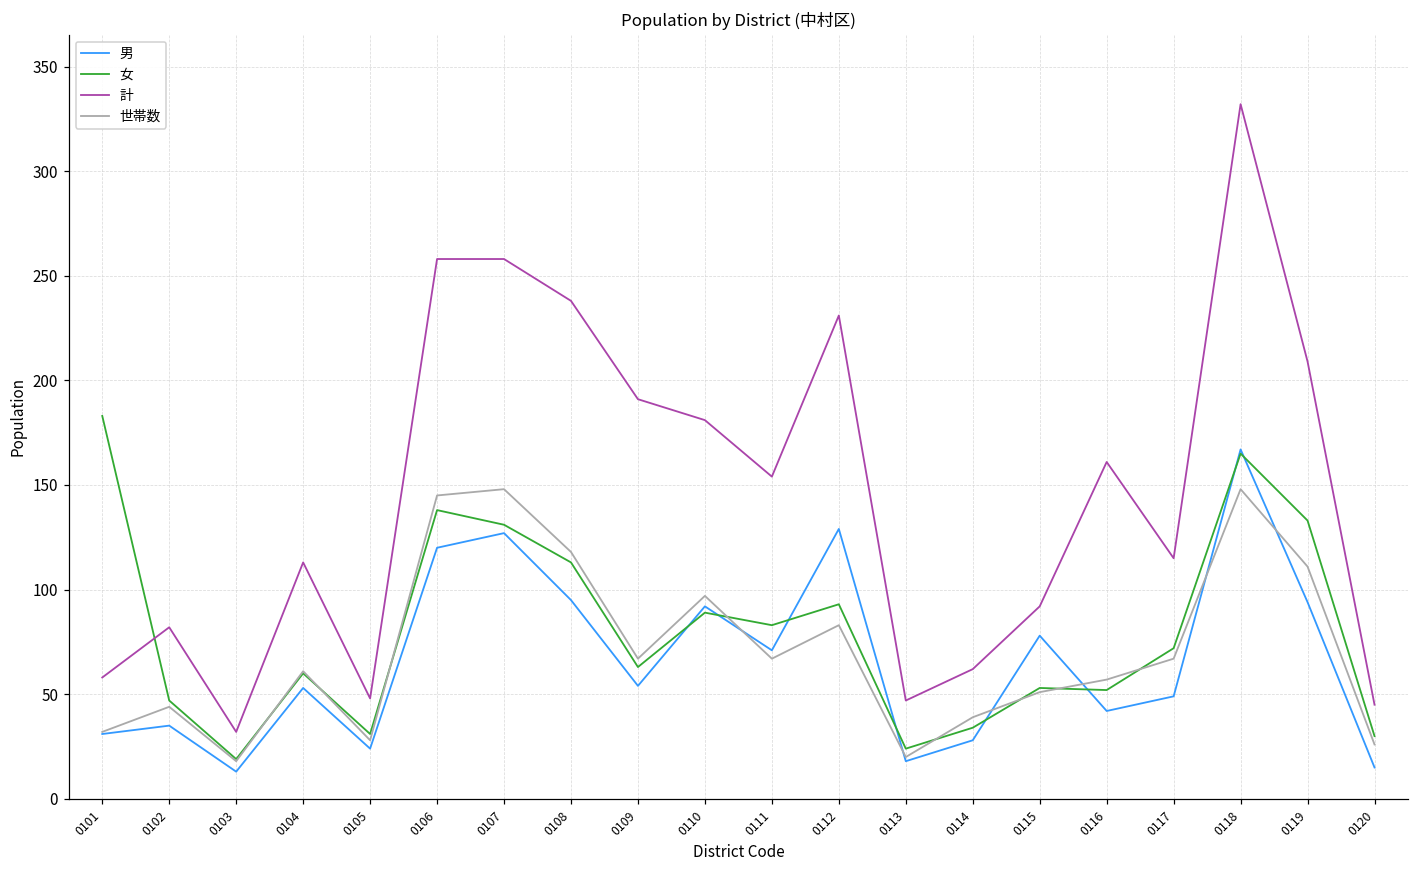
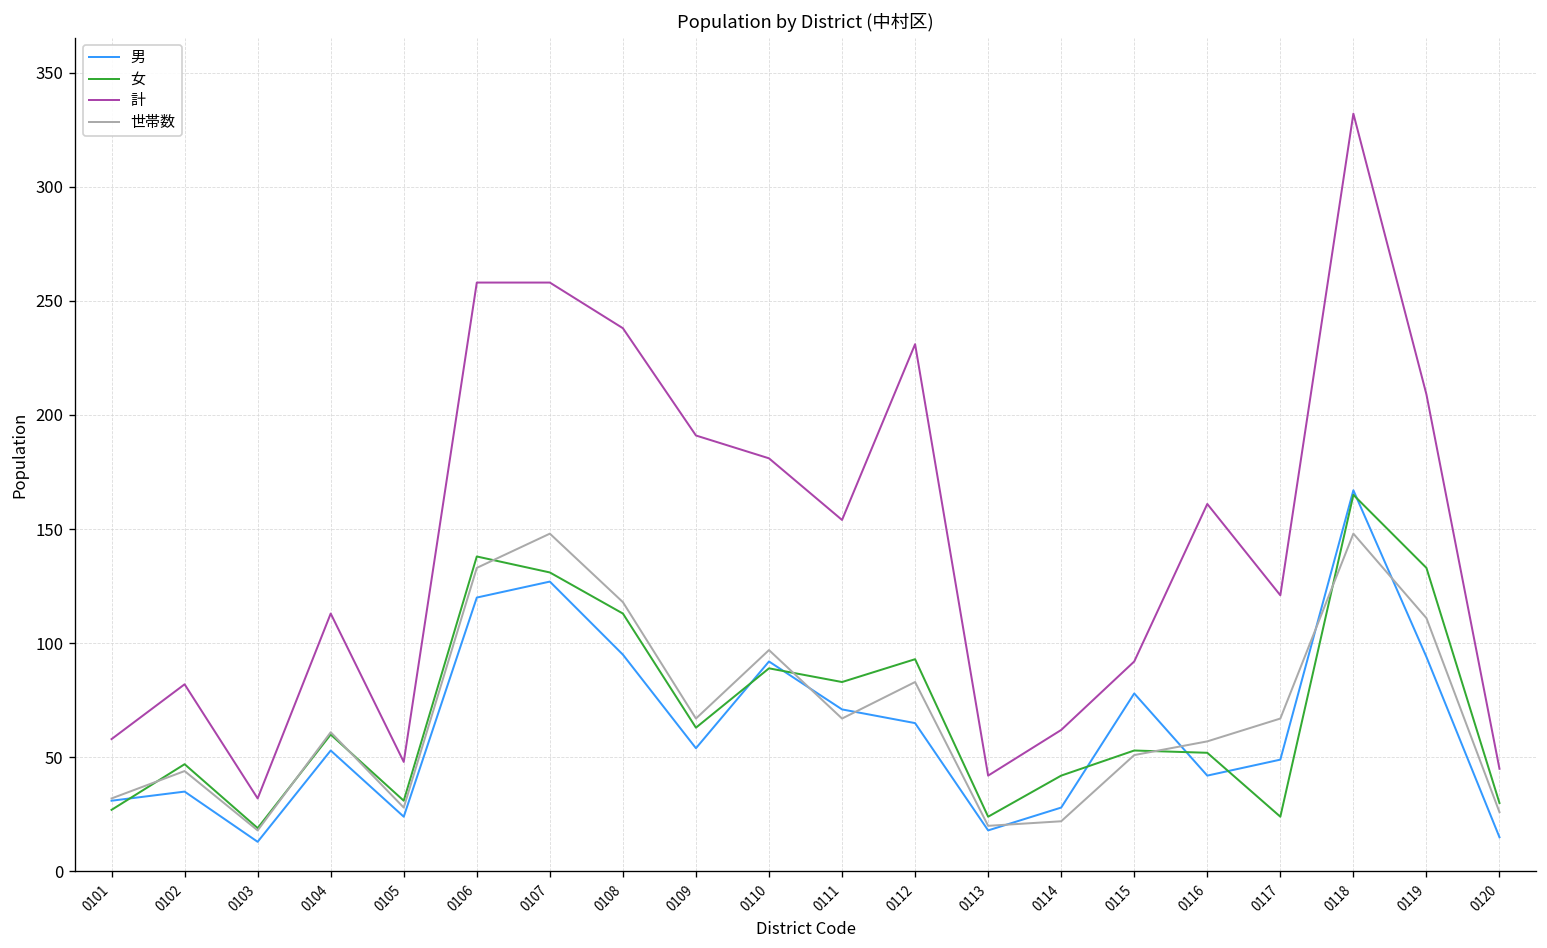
  {
    "男": {
      "0102": 35,
      "0103": 13,
      "0104": 53,
      "0105": 24,
      "0106": 120,
      "0107": 127,
      "0108": 95,
      "0109": 54,
      "0110": 92,
      "0111": 71,
-     "0112": 129,
+     "0112": 65,
      "0113": 18,
      "0114": 28,
      "0115": 78,
      "0116": 42,
      "0117": 49,
      "0118": 167,
      "0119": 94,
      "0120": 15
    },
    "女": {
-     "0101": 183,
+     "0101": 27,
      "0102": 47,
      "0105": 31,
      "0106": 138,
      "0107": 131,
      "0108": 113,
      "0109": 63,
      "0110": 89,
      "0111": 83,
      "0112": 93,
      "0113": 24,
-     "0114": 34,
+     "0114": 42,
      "0115": 53,
      "0116": 52,
-     "0117": 72,
+     "0117": 24,
      "0118": 165,
      "0119": 133,
      "0120": 30
    },
    "計": {
      "0101": 58,
      "0102": 82,
      "0103": 32,
      "0104": 113,
      "0105": 48,
      "0106": 258,
      "0107": 258,
      "0108": 238,
      "0109": 191,
      "0110": 181,
      "0111": 154,
      "0112": 231,
-     "0113": 47,
+     "0113": 42,
      "0114": 62,
      "0115": 92,
      "0116": 161,
-     "0117": 115,
+     "0117": 121,
      "0118": 332,
      "0119": 209,
      "0120": 45
    },
    "世帯数": {
      "0102": 44,
      "0105": 28,
-     "0106": 145,
+     "0106": 133,
      "0107": 148,
      "0108": 118,
      "0109": 67,
      "0110": 97,
      "0111": 67,
      "0112": 83,
      "0113": 20,
-     "0114": 39,
+     "0114": 22,
      "0115": 51,
      "0116": 57,
      "0117": 67,
      "0118": 148,
      "0119": 111,
      "0120": 26
    }
  }
